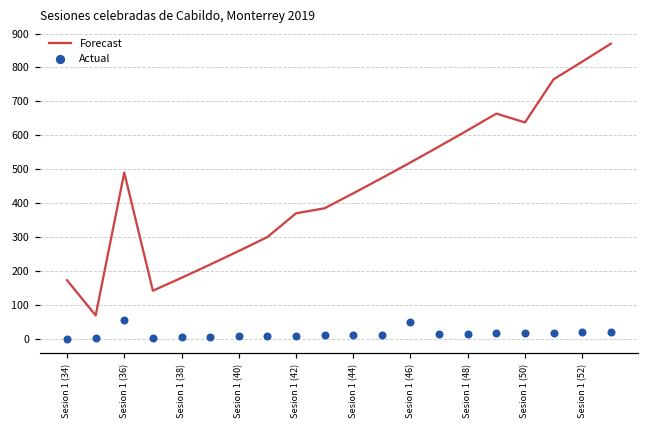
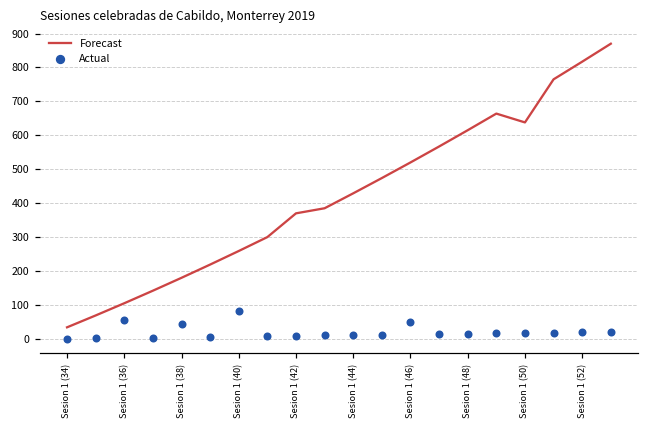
  {
    "Forecast": {
-     "Sesion 1 (34)": 170,
-     "Sesion 1 (36)": 490,
+     "Sesion 1 (34)": 30,
+     "Sesion 1 (36)": 110,
      "Sesion 1 (38)": 180,
      "Sesion 1 (40)": 260,
      "Sesion 1 (42)": 370,
      "Sesion 1 (44)": 430,
      "Sesion 1 (46)": 520,
      "Sesion 1 (48)": 620,
      "Sesion 1 (50)": 640,
      "Sesion 1 (52)": 820
    },
    "Actual": {
-     "Sesion 1 (38)": 10,
-     "Sesion 1 (40)": 10
+     "Sesion 1 (38)": 50,
+     "Sesion 1 (40)": 80
    }
  }
